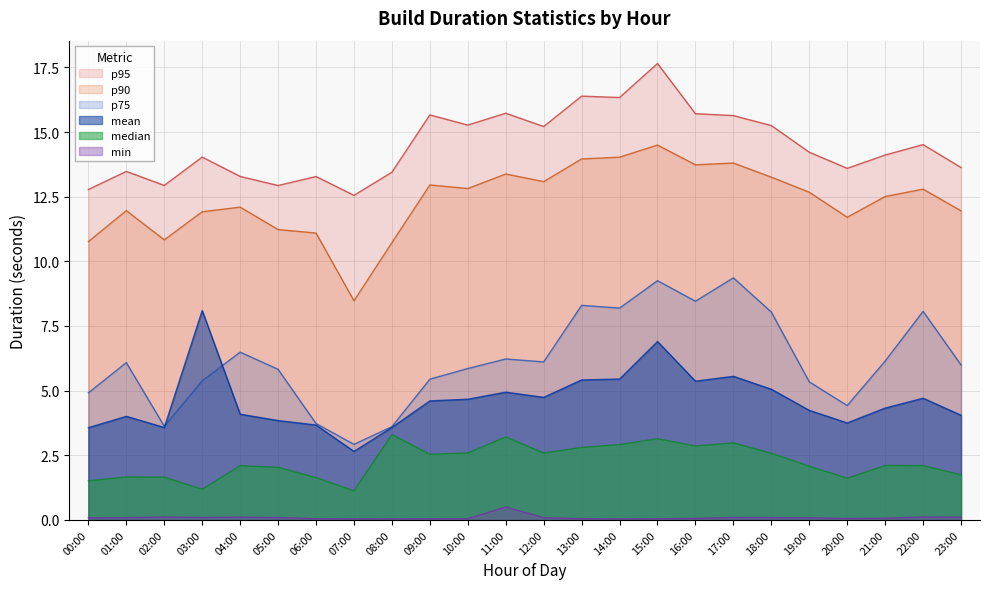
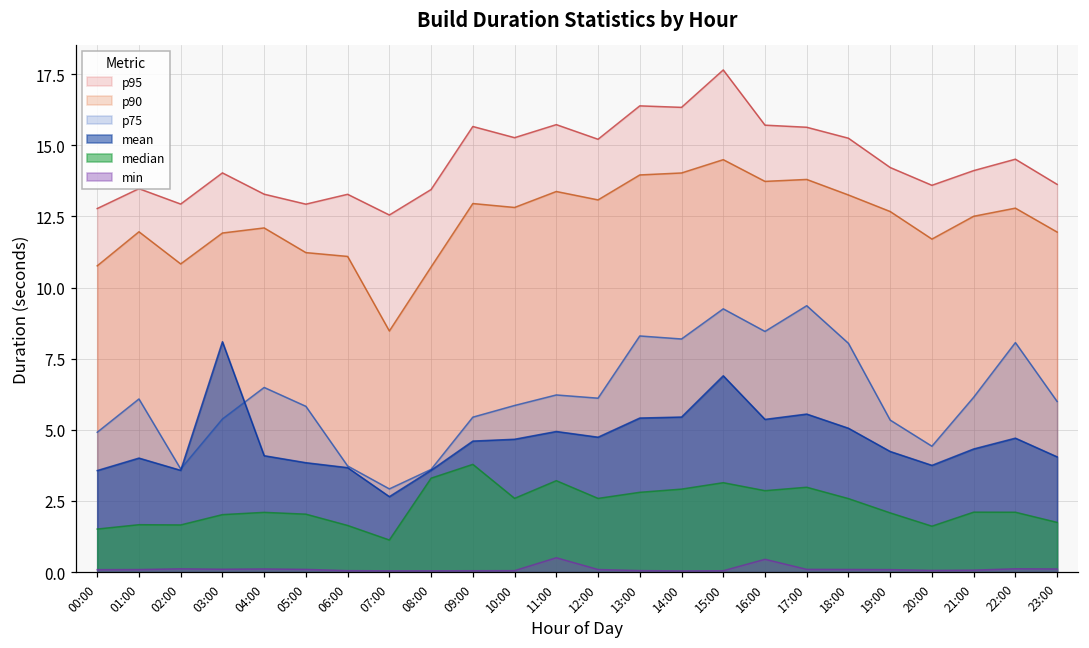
  {
    "median": {
      "00:00": 1.5,
      "01:00": 1.7,
      "02:00": 1.7,
-     "03:00": 1.2,
+     "03:00": 2.0,
      "04:00": 2.1,
      "05:00": 2.0,
      "06:00": 1.6,
      "07:00": 1.1,
      "08:00": 3.3,
-     "09:00": 2.5,
+     "09:00": 3.8,
      "10:00": 2.6,
      "11:00": 3.2,
      "12:00": 2.6,
      "13:00": 2.8,
      "14:00": 2.9,
      "15:00": 3.1,
      "16:00": 2.9,
      "17:00": 3.0,
      "18:00": 2.6,
      "19:00": 2.1,
      "20:00": 1.6,
      "21:00": 2.1,
      "22:00": 2.1,
      "23:00": 1.7
    },
    "min": {
      "00:00": 0.1,
      "01:00": 0.1,
      "02:00": 0.1,
      "03:00": 0.1,
      "04:00": 0.1,
      "05:00": 0.1,
      "06:00": 0.0,
      "07:00": 0.0,
      "08:00": 0.0,
      "09:00": 0.0,
      "10:00": 0.0,
      "11:00": 0.5,
      "12:00": 0.1,
      "13:00": 0.1,
      "14:00": 0.0,
      "15:00": 0.0,
-     "16:00": 0.1,
+     "16:00": 0.4,
      "17:00": 0.1,
      "18:00": 0.1,
      "19:00": 0.1,
      "20:00": 0.1,
      "21:00": 0.1,
      "22:00": 0.1,
      "23:00": 0.1
    }
  }
